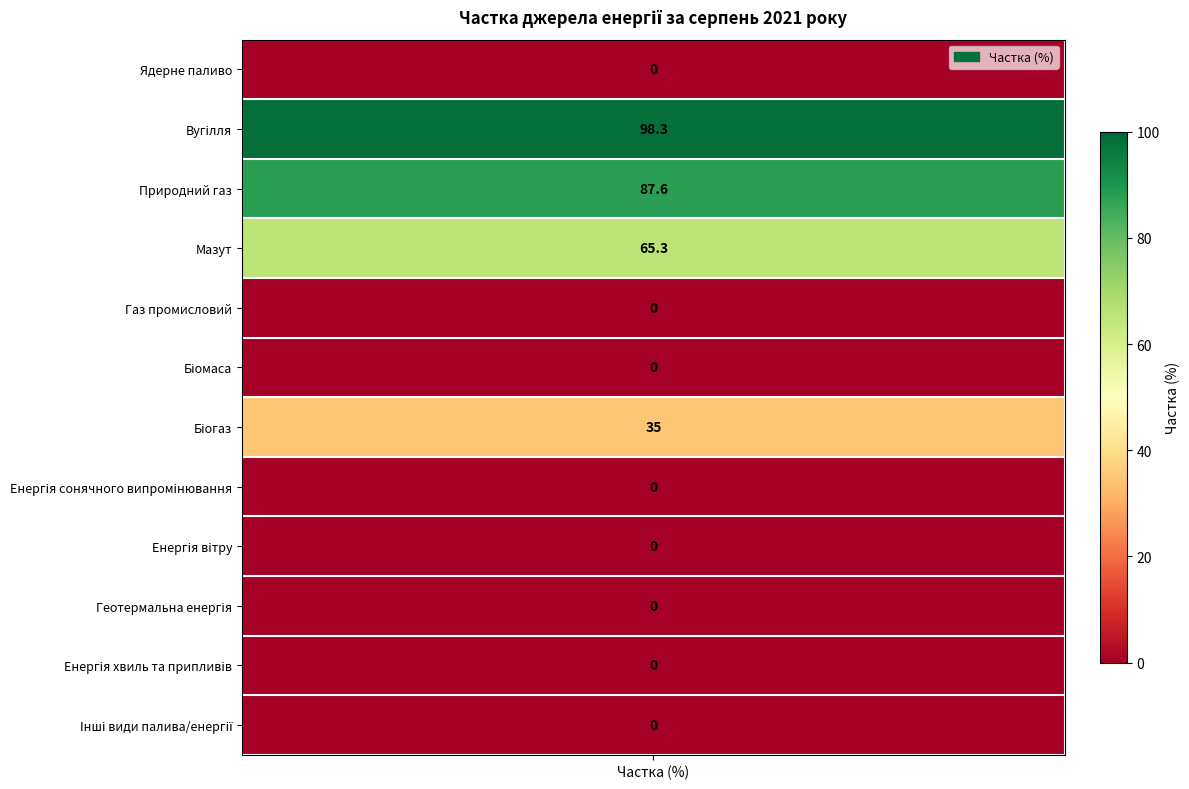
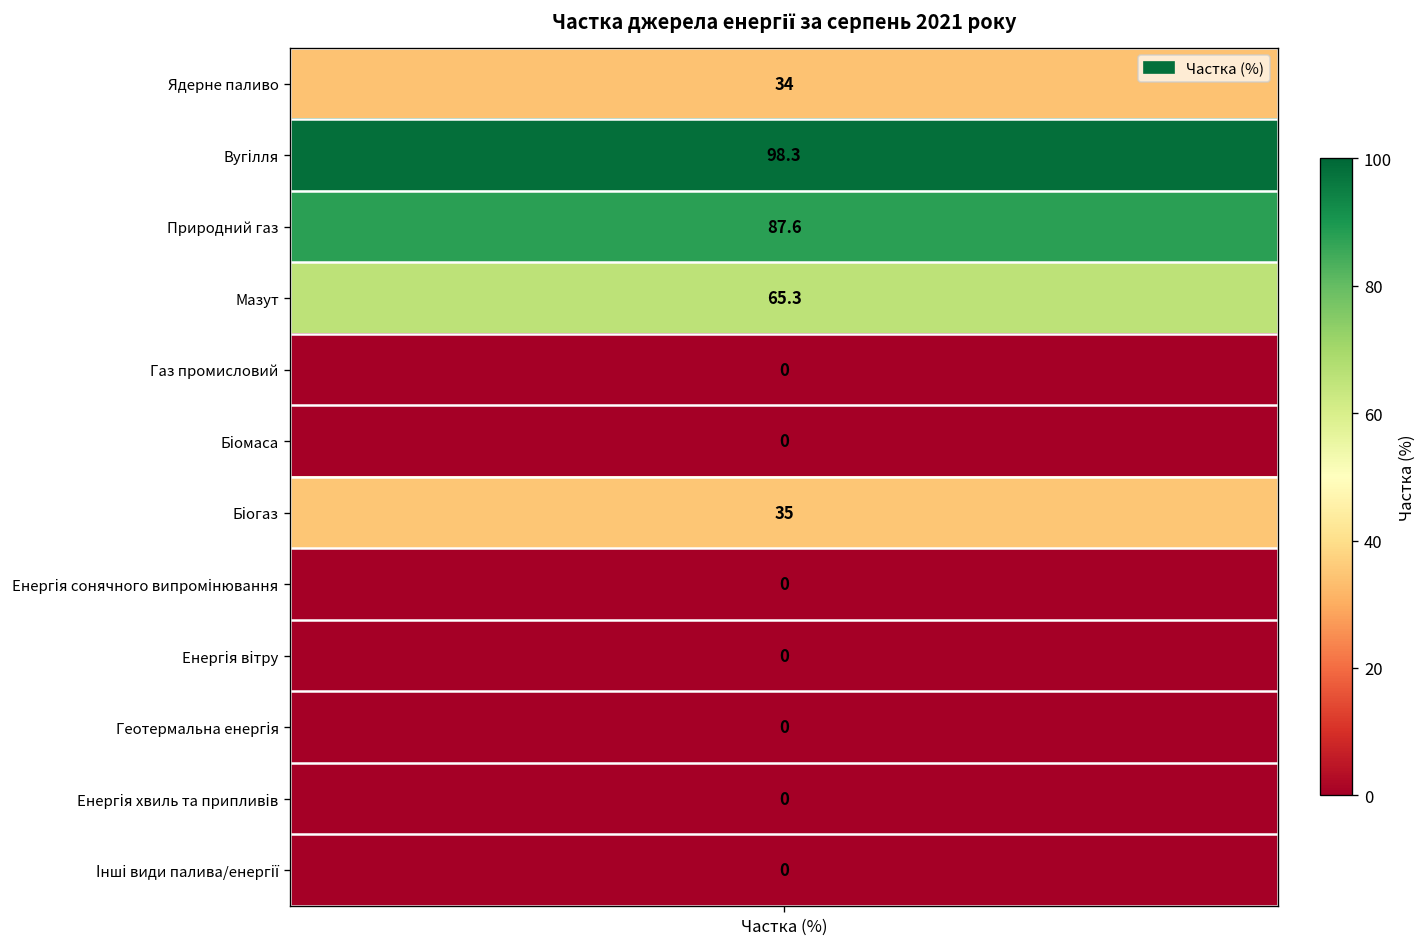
  {
    "Ядерне паливо": {
-     "Частка (%)": 0
+     "Частка (%)": 34
    },
    "Вугілля": {
      "Частка (%)": 98.3
    },
    "Природний газ": {
      "Частка (%)": 87.6
    },
    "Мазут": {
      "Частка (%)": 65.3
    },
    "Газ промисловий": {
      "Частка (%)": 0
    },
    "Біомаса": {
      "Частка (%)": 0
    },
    "Біогаз": {
      "Частка (%)": 35
    },
    "Енергія сонячного випромінювання": {
      "Частка (%)": 0
    },
    "Енергія вітру": {
      "Частка (%)": 0
    },
    "Геотермальна енергія": {
      "Частка (%)": 0
    },
    "Енергія хвиль та припливів": {
      "Частка (%)": 0
    },
    "Інші види палива/енергії": {
      "Частка (%)": 0
    }
  }
